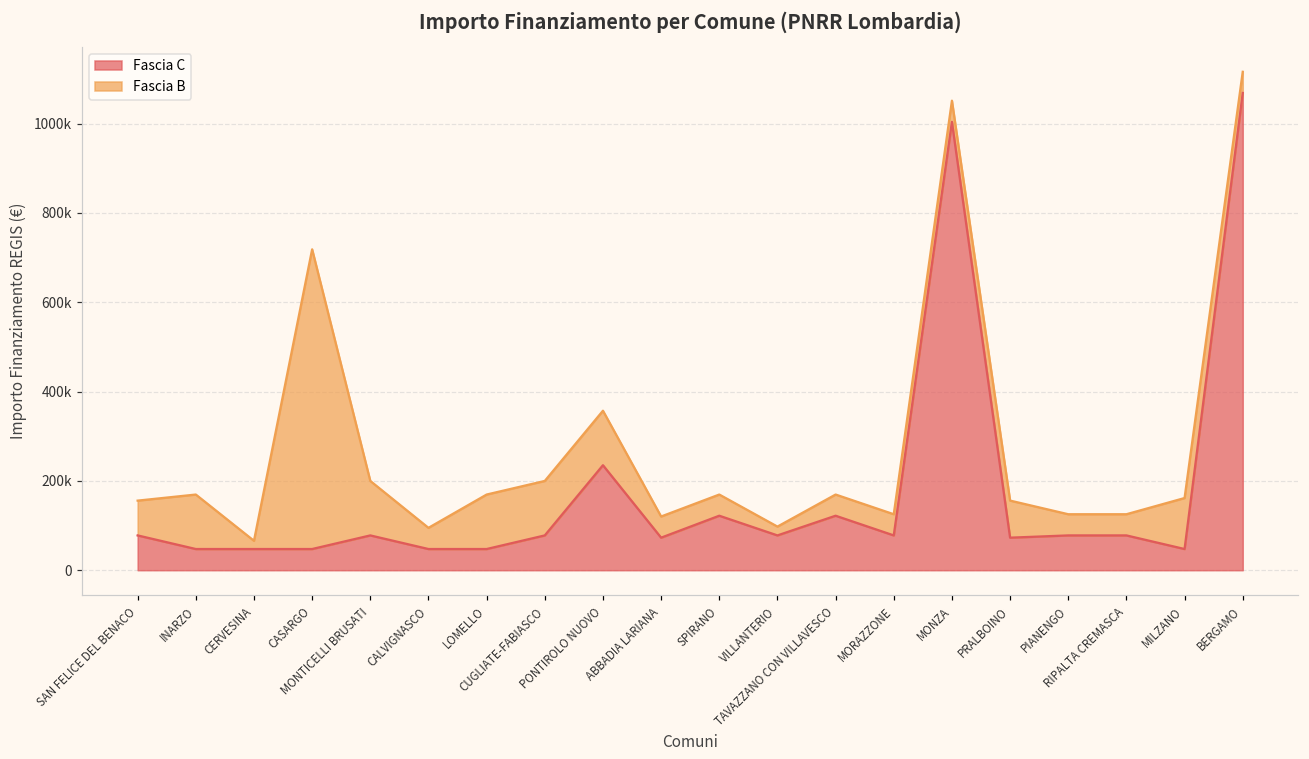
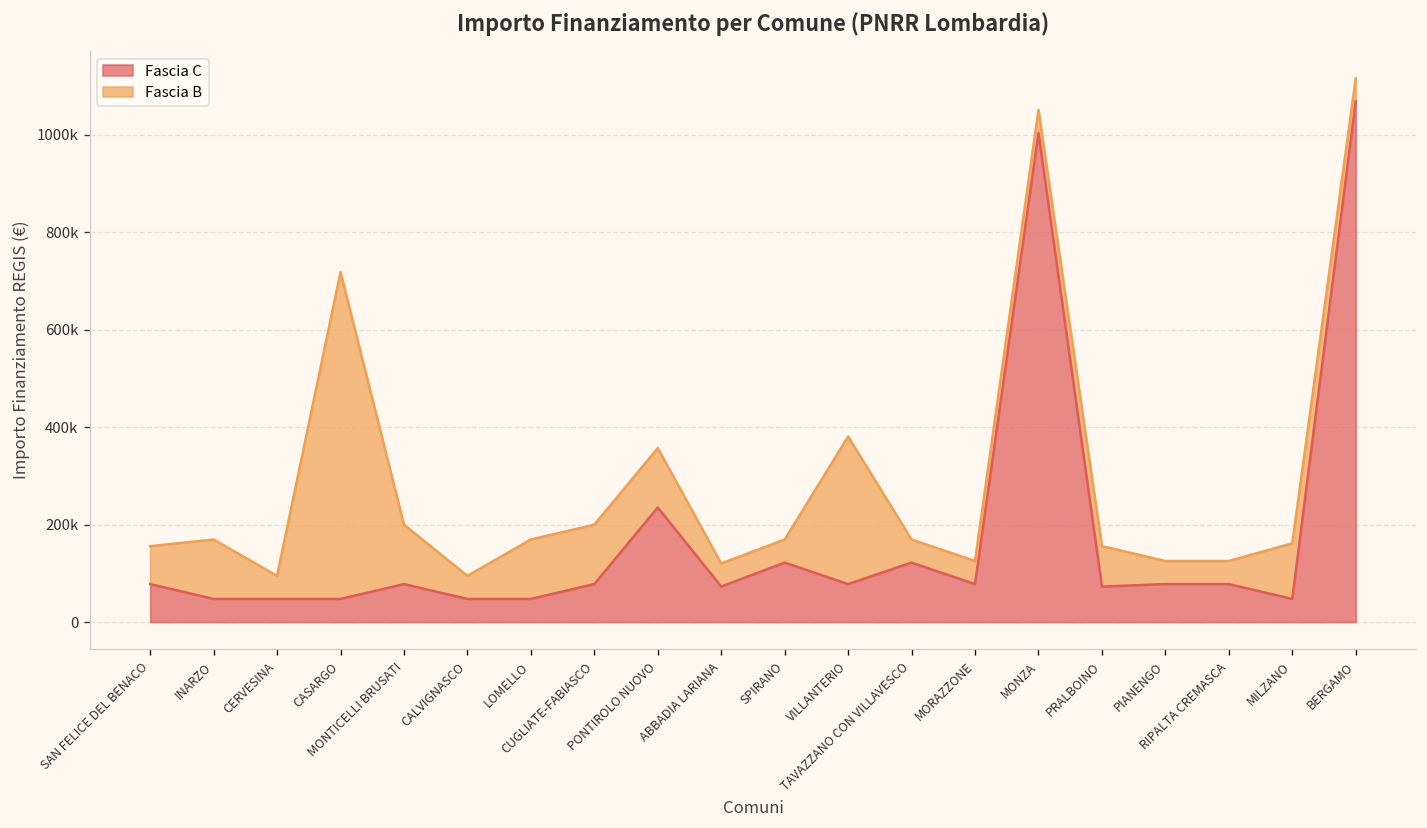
  {
    "Fascia C": {
      "SAN FELICE DEL BENACO": 80000,
      "INARZO": 50000,
      "CERVESINA": 50000,
      "CASARGO": 50000,
      "MONTICELLI BRUSATI": 80000,
      "CALVIGNASCO": 50000,
      "LOMELLO": 50000,
      "CUGLIATE-FABIASCO": 80000,
      "PONTIROLO NUOVO": 240000,
      "ABBADIA LARIANA": 70000,
      "SPIRANO": 120000,
      "VILLANTERIO": 80000,
      "TAVAZZANO CON VILLAVESCO": 120000,
      "MORAZZONE": 80000,
      "MONZA": 1000000,
      "PRALBOINO": 70000,
      "PIANENGO": 80000,
      "RIPALTA CREMASCA": 80000,
      "MILZANO": 50000,
      "BERGAMO": 1070000
    },
    "Fascia B": {
      "SAN FELICE DEL BENACO": 80000,
      "INARZO": 120000,
-     "CERVESINA": 20000,
+     "CERVESINA": 50000,
      "CASARGO": 670000,
      "MONTICELLI BRUSATI": 120000,
      "CALVIGNASCO": 50000,
      "LOMELLO": 120000,
      "CUGLIATE-FABIASCO": 120000,
      "PONTIROLO NUOVO": 120000,
      "ABBADIA LARIANA": 50000,
      "SPIRANO": 50000,
-     "VILLANTERIO": 20000,
+     "VILLANTERIO": 300000,
      "TAVAZZANO CON VILLAVESCO": 50000,
      "MORAZZONE": 50000,
      "MONZA": 50000,
      "PRALBOINO": 80000,
      "PIANENGO": 50000,
      "RIPALTA CREMASCA": 50000,
      "MILZANO": 110000,
      "BERGAMO": 50000
    }
  }
